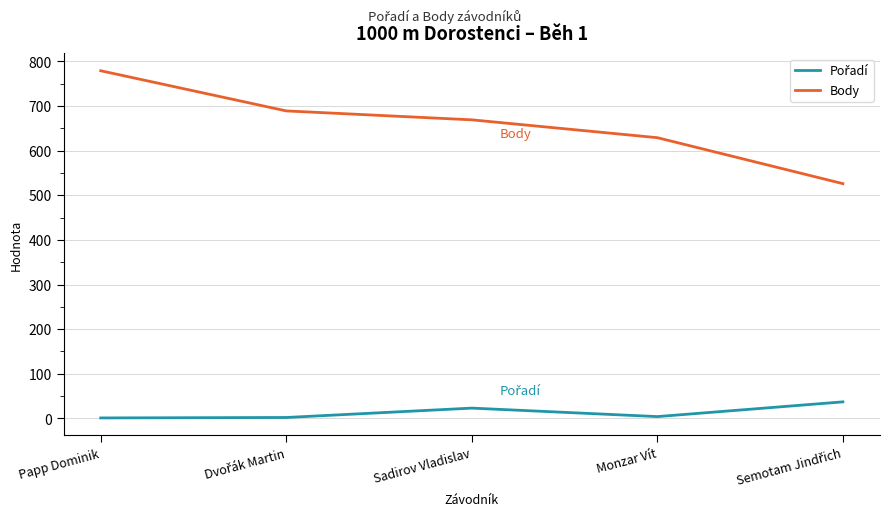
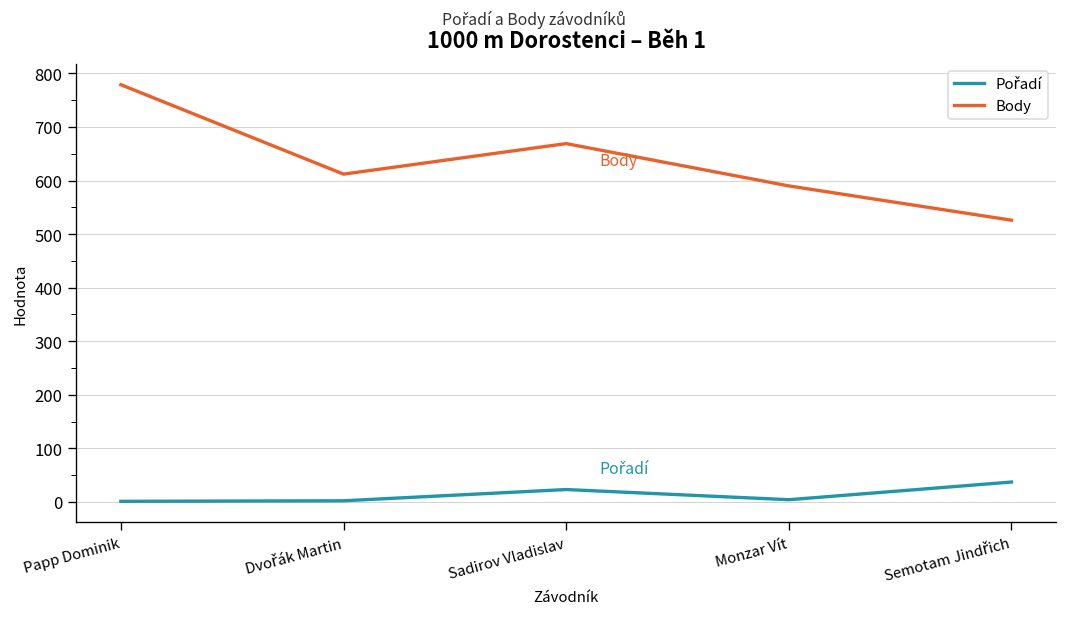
  {
    "Pořadí": {
      "Papp Dominik": 0,
      "Dvořák Martin": 0,
      "Sadirov Vladislav": 20,
      "Monzar Vít": 0,
      "Semotam Jindřich": 40
    },
    "Body": {
      "Papp Dominik": 780,
-     "Dvořák Martin": 690,
+     "Dvořák Martin": 610,
      "Sadirov Vladislav": 670,
-     "Monzar Vít": 630,
+     "Monzar Vít": 590,
      "Semotam Jindřich": 530
    }
  }
